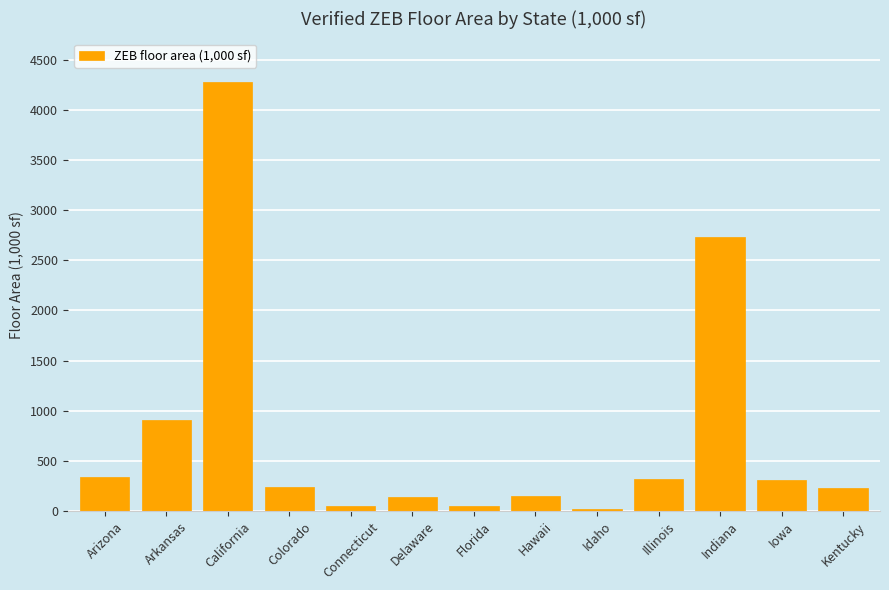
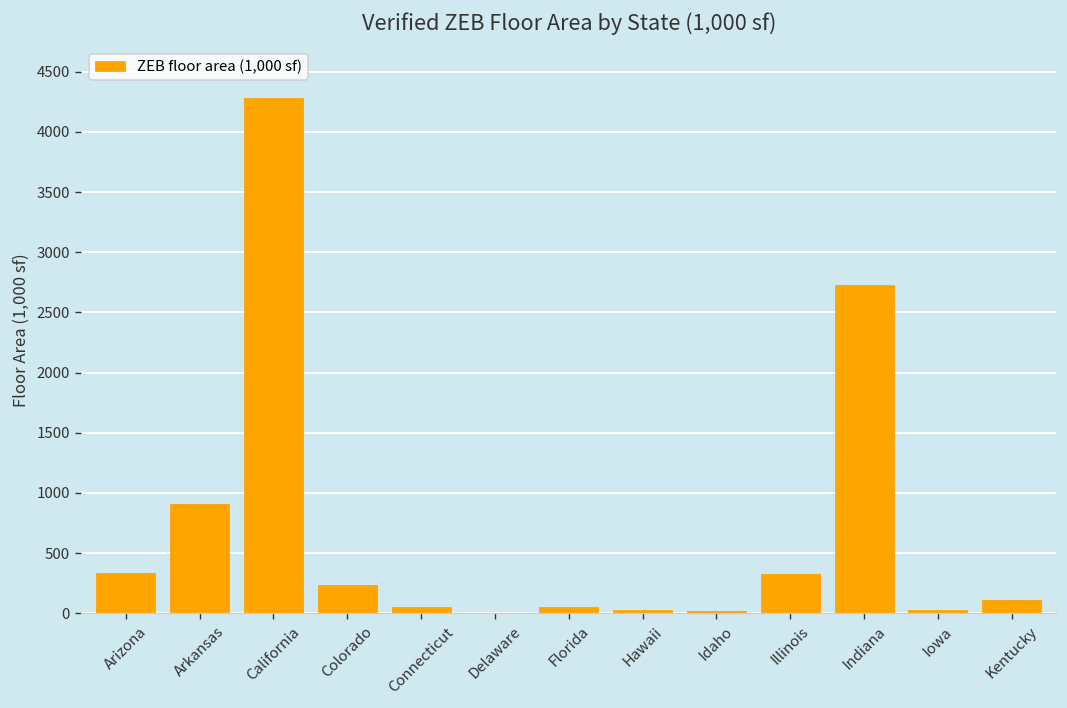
  {
    "Arizona": 340,
    "Arkansas": 910,
    "California": 4280,
    "Colorado": 240,
    "Connecticut": 50,
-   "Delaware": 140,
+   "Delaware": 0,
    "Florida": 50,
-   "Hawaii": 150,
+   "Hawaii": 30,
    "Illinois": 320,
    "Indiana": 2730,
-   "Iowa": 310,
-   "Kentucky": 230
+   "Iowa": 30,
+   "Kentucky": 110
  }
